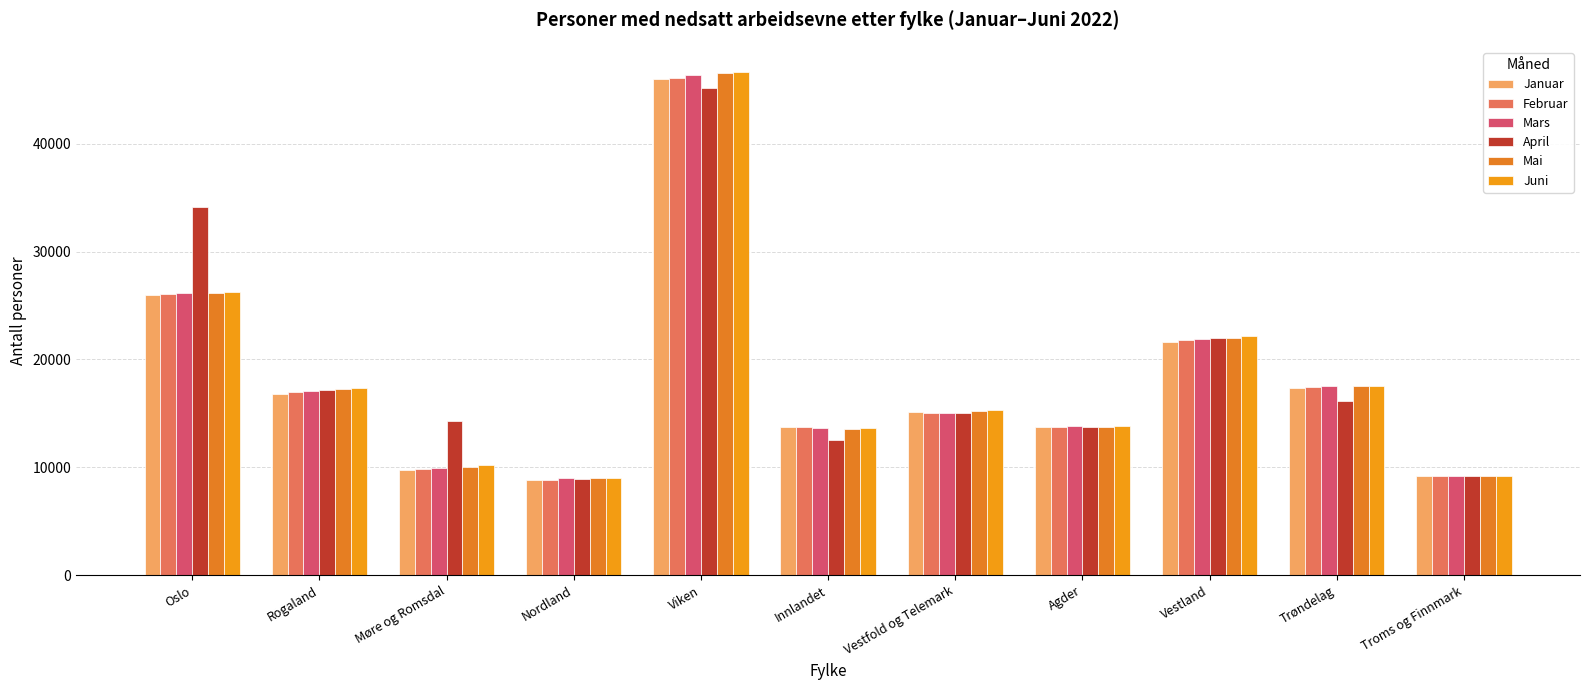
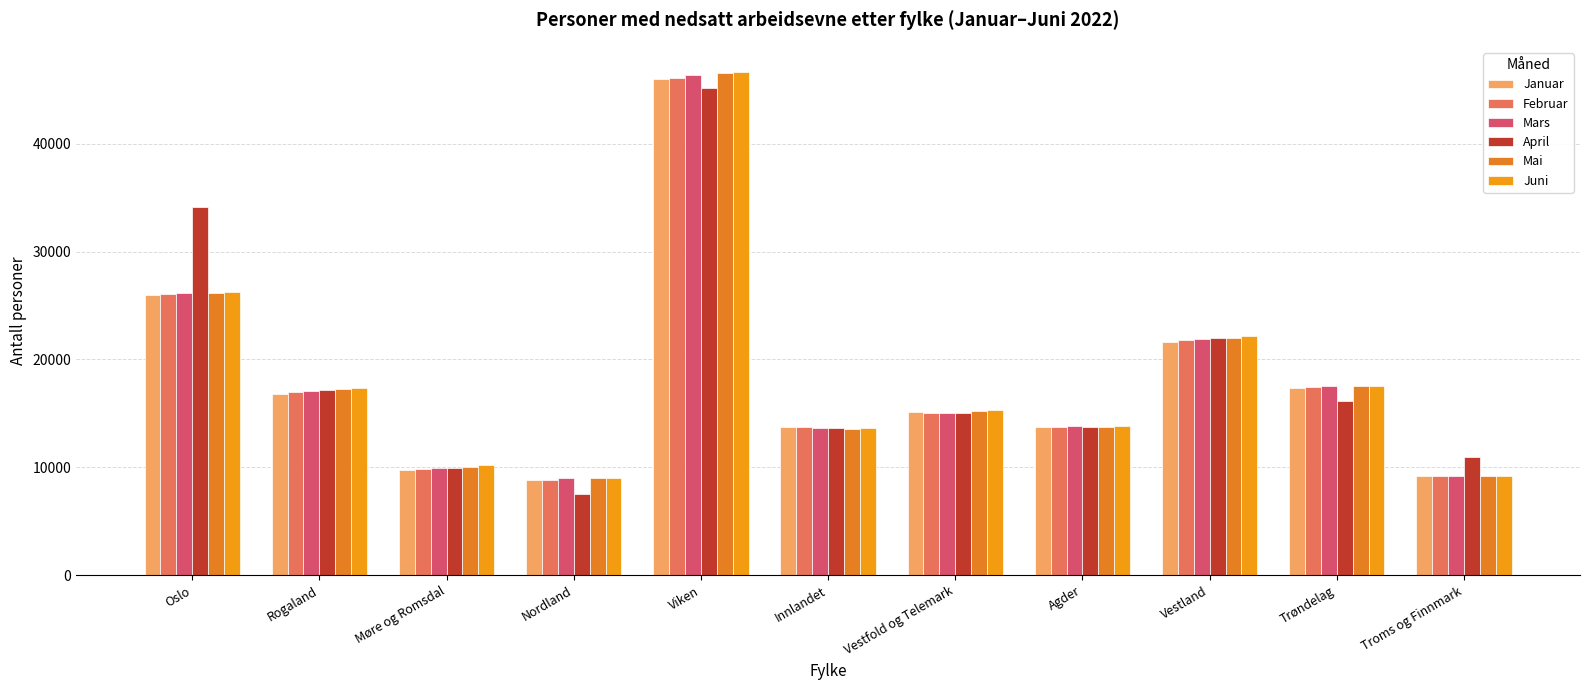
  {
    "April": {
      "Oslo": 34100,
      "Rogaland": 17200,
-     "Møre og Romsdal": 14300,
-     "Nordland": 8900,
+     "Møre og Romsdal": 9900,
+     "Nordland": 7500,
      "Viken": 45200,
-     "Innlandet": 12600,
+     "Innlandet": 13600,
      "Vestfold og Telemark": 15100,
      "Agder": 13800,
      "Vestland": 21900,
      "Trøndelag": 16100,
-     "Troms og Finnmark": 9200
+     "Troms og Finnmark": 11000
    }
  }
